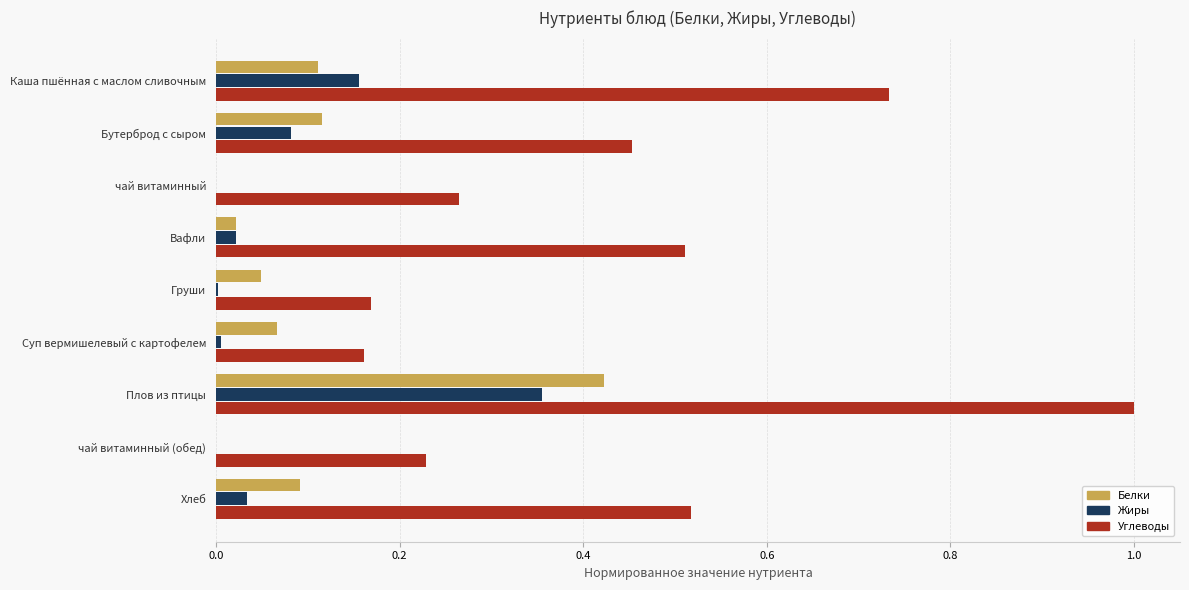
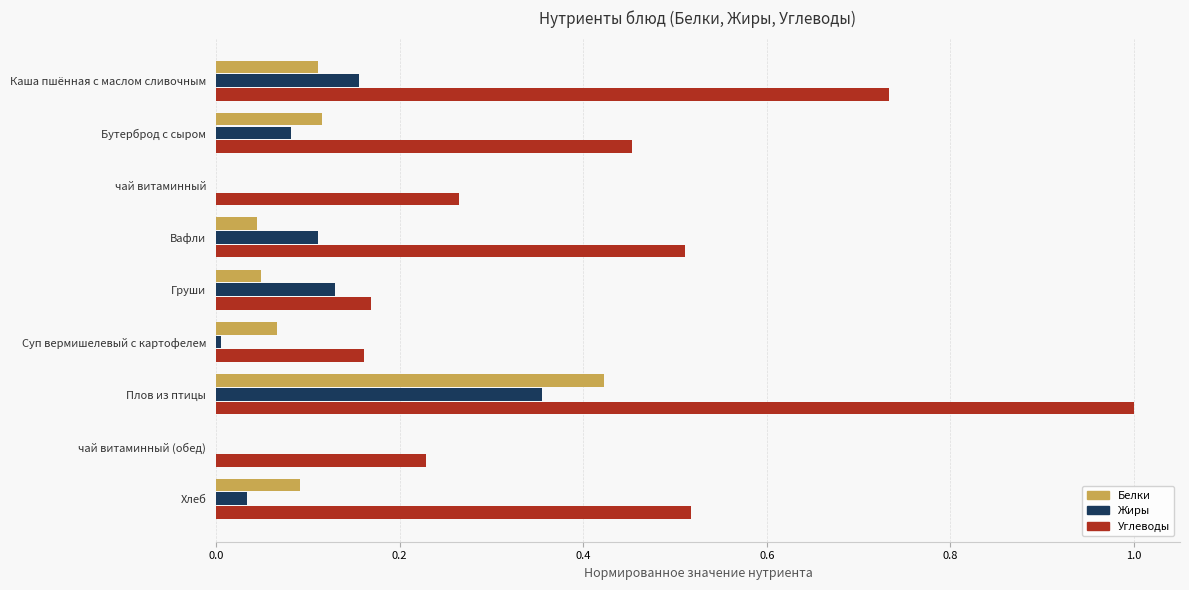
  {
    "Белки": {
      "Каша пшённая с маслом сливочным": 0.11,
      "Бутерброд с сыром": 0.12,
      "чай витаминный": 0.00,
-     "Вафли": 0.02,
+     "Вафли": 0.04,
      "Груши": 0.05,
      "Суп вермишелевый с картофелем": 0.07,
      "Плов из птицы": 0.42,
      "чай витаминный (обед)": 0.00,
      "Хлеб": 0.09
    },
    "Жиры": {
      "Каша пшённая с маслом сливочным": 0.16,
      "Бутерброд с сыром": 0.08,
      "чай витаминный": 0.00,
-     "Вафли": 0.02,
-     "Груши": 0.00,
+     "Вафли": 0.11,
+     "Груши": 0.13,
      "Суп вермишелевый с картофелем": 0.01,
      "Плов из птицы": 0.36,
      "чай витаминный (обед)": 0.00,
      "Хлеб": 0.03
    },
    "Углеводы": {
      "Каша пшённая с маслом сливочным": 0.73,
      "Бутерброд с сыром": 0.45,
      "чай витаминный": 0.26,
      "Вафли": 0.51,
      "Груши": 0.17,
      "Суп вермишелевый с картофелем": 0.16,
      "Плов из птицы": 1.00,
      "чай витаминный (обед)": 0.23,
      "Хлеб": 0.52
    }
  }
